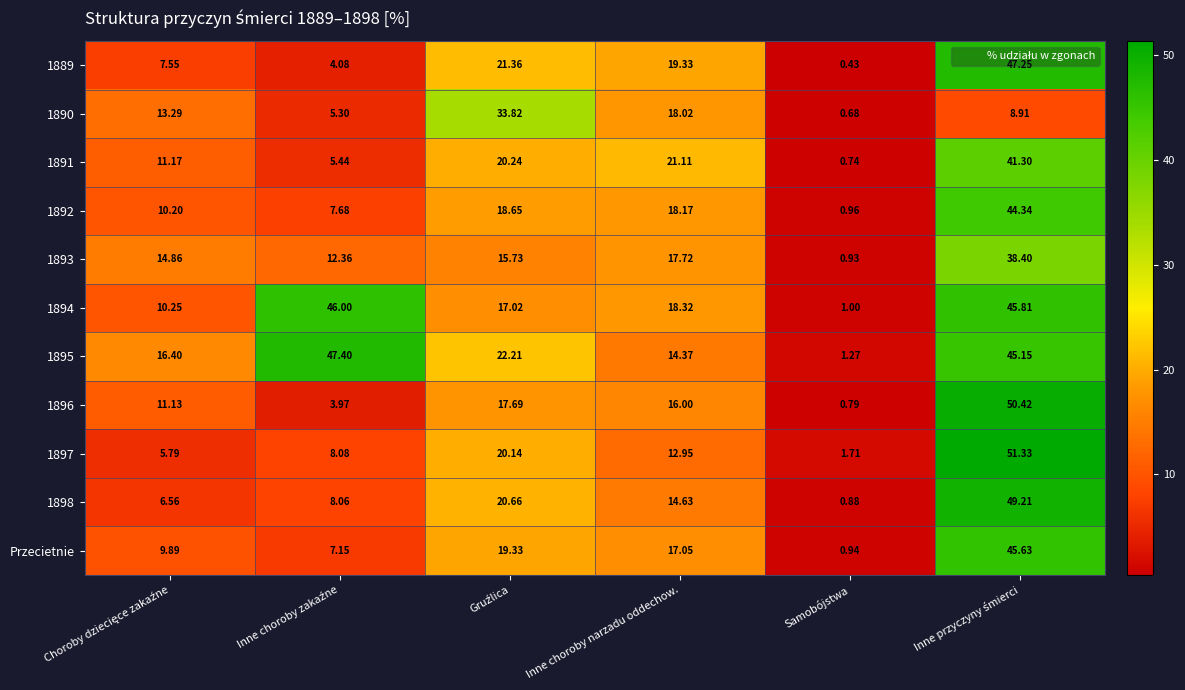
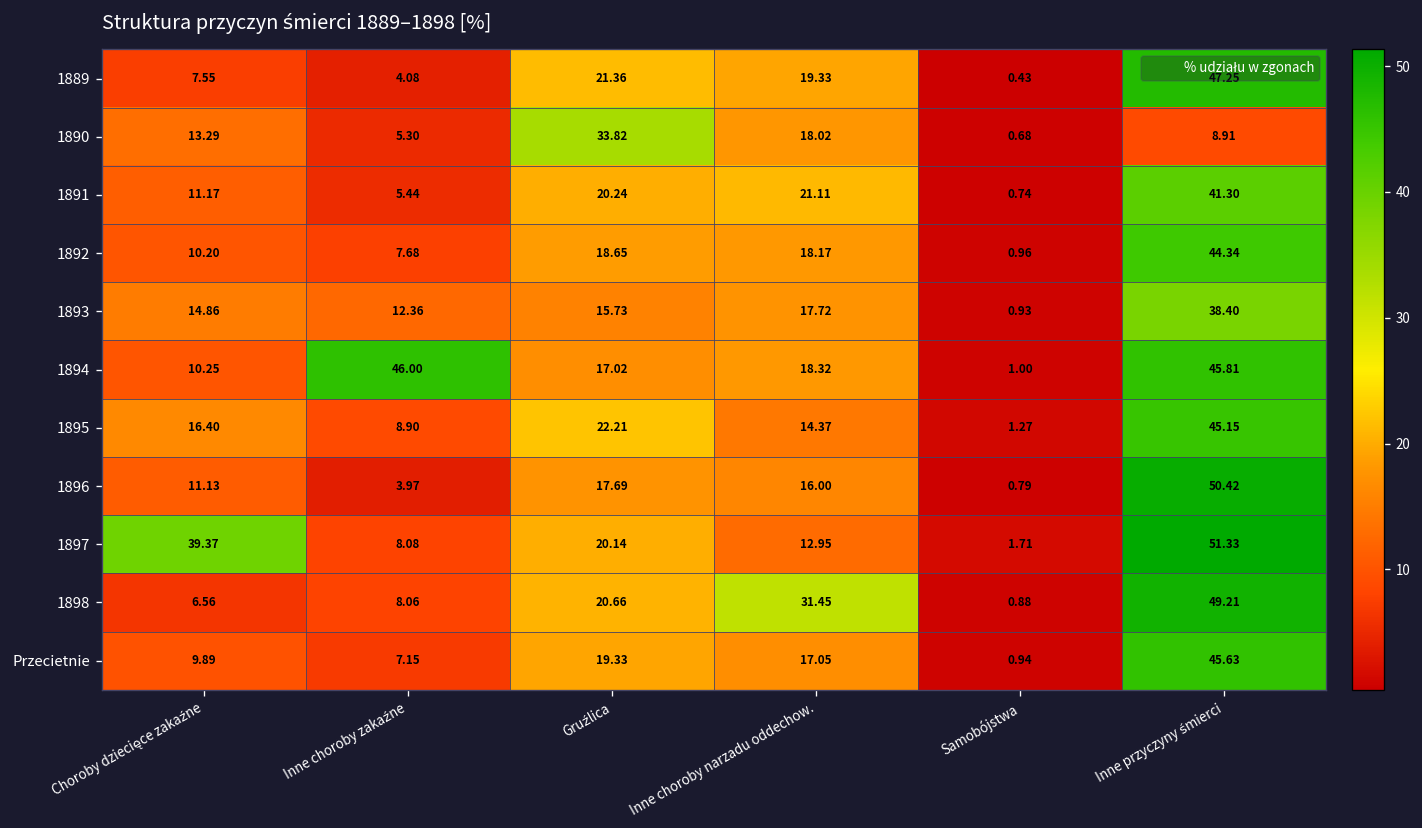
  {
    "1889": {
      "Choroby dziecięce zakaźne": 7.55,
      "Inne choroby zakaźne": 4.08,
      "Gruźlica": 21.36,
      "Inne choroby narzadu oddechow.": 19.33,
      "Samobójstwa": 0.43
    },
    "1890": {
      "Choroby dziecięce zakaźne": 13.29,
      "Inne choroby zakaźne": 5.30,
      "Gruźlica": 33.82,
      "Inne choroby narzadu oddechow.": 18.02,
      "Samobójstwa": 0.68,
      "Inne przyczyny śmierci": 8.91
    },
    "1891": {
      "Choroby dziecięce zakaźne": 11.17,
      "Inne choroby zakaźne": 5.44,
      "Gruźlica": 20.24,
      "Inne choroby narzadu oddechow.": 21.11,
      "Samobójstwa": 0.74,
      "Inne przyczyny śmierci": 41.30
    },
    "1892": {
      "Choroby dziecięce zakaźne": 10.20,
      "Inne choroby zakaźne": 7.68,
      "Gruźlica": 18.65,
      "Inne choroby narzadu oddechow.": 18.17,
      "Samobójstwa": 0.96,
      "Inne przyczyny śmierci": 44.34
    },
    "1893": {
      "Choroby dziecięce zakaźne": 14.86,
      "Inne choroby zakaźne": 12.36,
      "Gruźlica": 15.73,
      "Inne choroby narzadu oddechow.": 17.72,
      "Samobójstwa": 0.93,
      "Inne przyczyny śmierci": 38.40
    },
    "1894": {
      "Choroby dziecięce zakaźne": 10.25,
      "Inne choroby zakaźne": 46.00,
      "Gruźlica": 17.02,
      "Inne choroby narzadu oddechow.": 18.32,
      "Samobójstwa": 1.00,
      "Inne przyczyny śmierci": 45.81
    },
    "1895": {
      "Choroby dziecięce zakaźne": 16.40,
-     "Inne choroby zakaźne": 47.40,
+     "Inne choroby zakaźne": 8.90,
      "Gruźlica": 22.21,
      "Inne choroby narzadu oddechow.": 14.37,
      "Samobójstwa": 1.27,
      "Inne przyczyny śmierci": 45.15
    },
    "1896": {
      "Choroby dziecięce zakaźne": 11.13,
      "Inne choroby zakaźne": 3.97,
      "Gruźlica": 17.69,
      "Inne choroby narzadu oddechow.": 16.00,
      "Samobójstwa": 0.79,
      "Inne przyczyny śmierci": 50.42
    },
    "1897": {
-     "Choroby dziecięce zakaźne": 5.79,
+     "Choroby dziecięce zakaźne": 39.37,
      "Inne choroby zakaźne": 8.08,
      "Gruźlica": 20.14,
      "Inne choroby narzadu oddechow.": 12.95,
      "Samobójstwa": 1.71,
      "Inne przyczyny śmierci": 51.33
    },
    "1898": {
      "Choroby dziecięce zakaźne": 6.56,
      "Inne choroby zakaźne": 8.06,
      "Gruźlica": 20.66,
-     "Inne choroby narzadu oddechow.": 14.63,
+     "Inne choroby narzadu oddechow.": 31.45,
      "Samobójstwa": 0.88,
      "Inne przyczyny śmierci": 49.21
    },
    "Przecietnie": {
      "Choroby dziecięce zakaźne": 9.89,
      "Inne choroby zakaźne": 7.15,
      "Gruźlica": 19.33,
      "Inne choroby narzadu oddechow.": 17.05,
      "Samobójstwa": 0.94,
      "Inne przyczyny śmierci": 45.63
    }
  }
